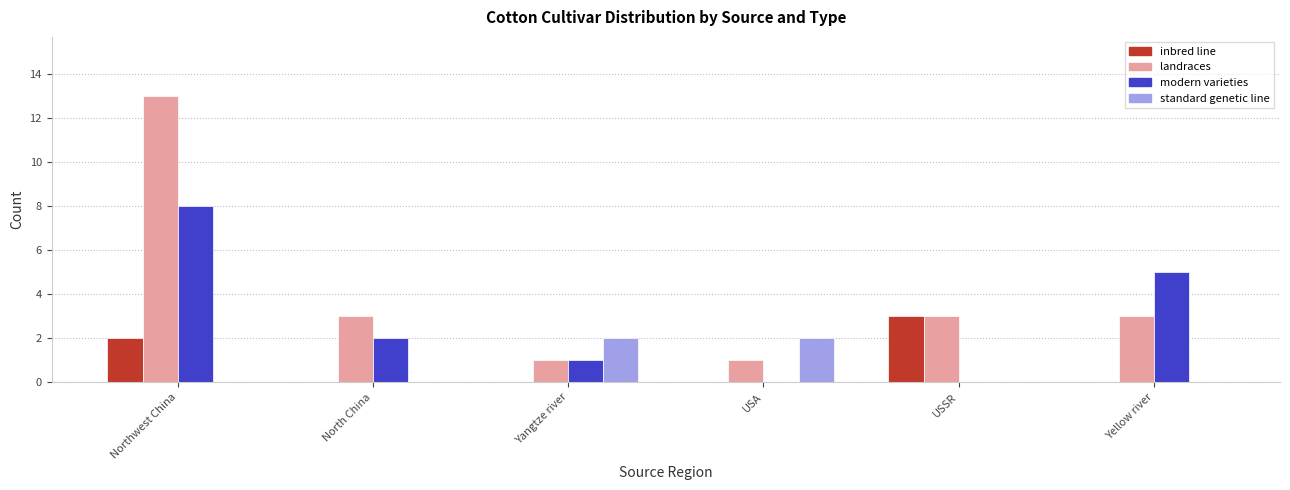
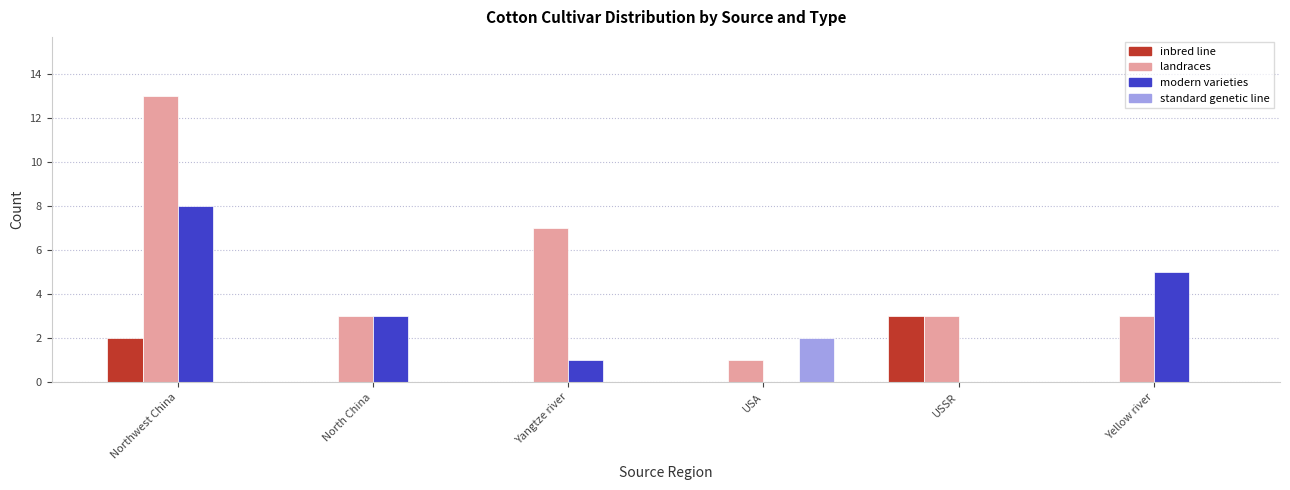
  {
    "inbred line": {
      "Northwest China": 2,
      "North China": 0,
      "Yangtze river": 0,
      "USA": 0,
      "USSR": 3,
      "Yellow river": 0
    },
    "landraces": {
      "Northwest China": 13,
      "North China": 3,
-     "Yangtze river": 1,
+     "Yangtze river": 7,
      "USA": 1,
      "USSR": 3,
      "Yellow river": 3
    },
    "modern varieties": {
      "Northwest China": 8,
-     "North China": 2,
+     "North China": 3,
      "Yangtze river": 1,
      "USA": 0,
      "USSR": 0,
      "Yellow river": 5
    },
    "standard genetic line": {
      "Northwest China": 0,
      "North China": 0,
-     "Yangtze river": 2,
+     "Yangtze river": 0,
      "USA": 2,
      "USSR": 0,
      "Yellow river": 0
    }
  }
